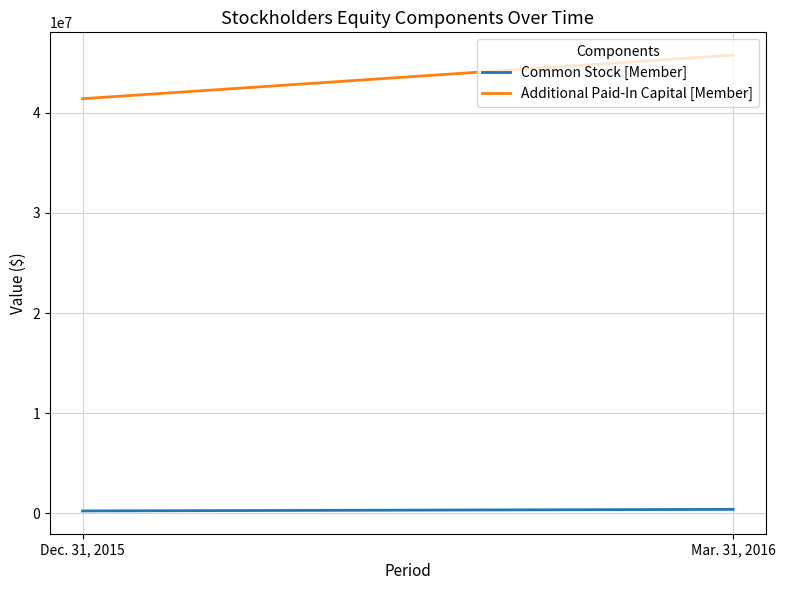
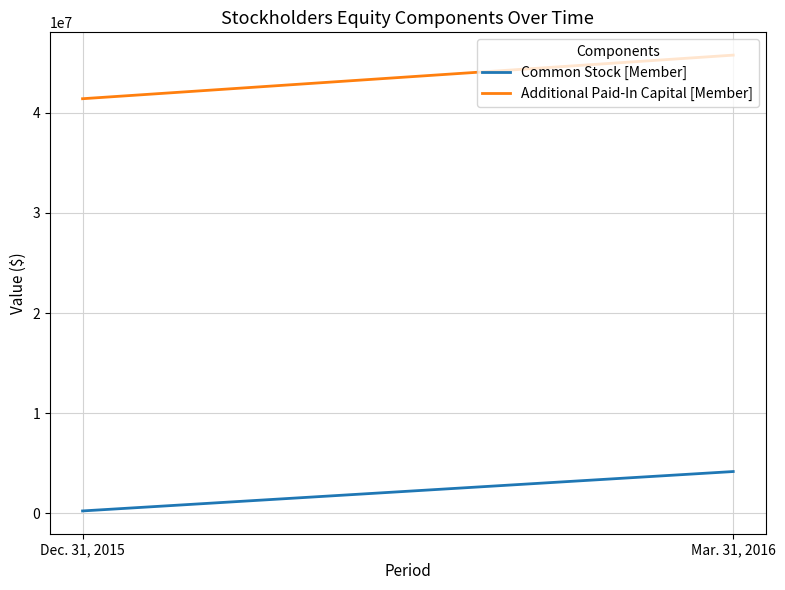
  {
    "Common Stock [Member]": {
      "Dec. 31, 2015": 200000,
-     "Mar. 31, 2016": 400000
+     "Mar. 31, 2016": 4200000
    },
    "Additional Paid-In Capital [Member]": {
      "Dec. 31, 2015": 41400000
    }
  }
